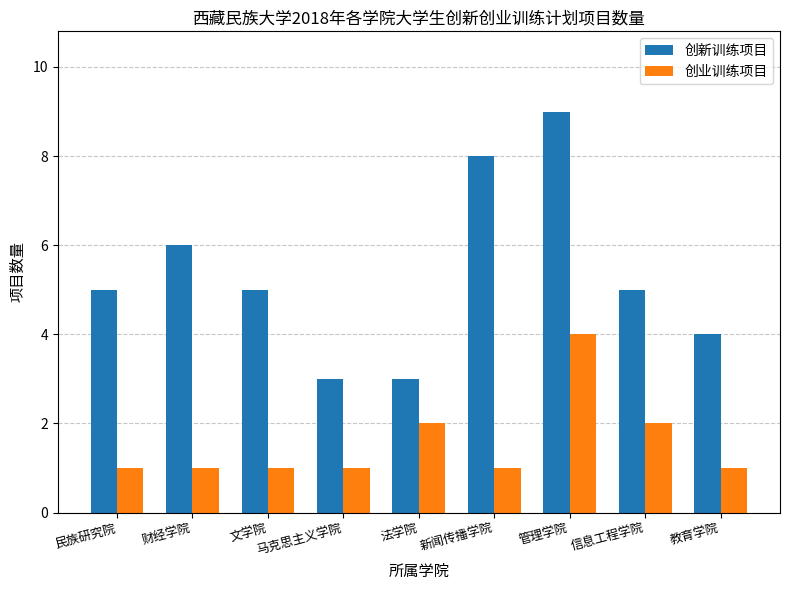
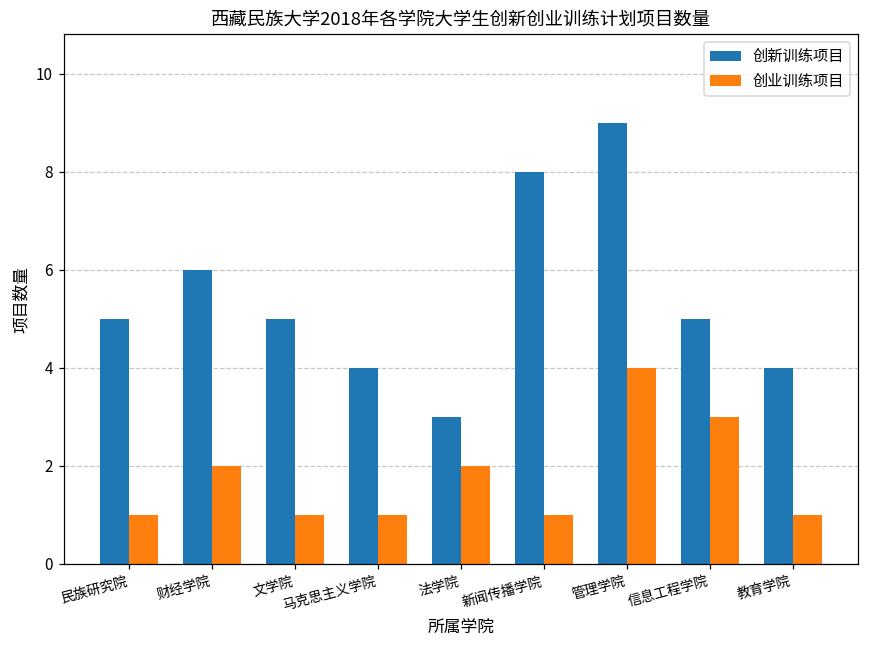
  {
    "创新训练项目": {
      "民族研究院": 5,
      "财经学院": 6,
      "文学院": 5,
-     "马克思主义学院": 3,
+     "马克思主义学院": 4,
      "法学院": 3,
      "新闻传播学院": 8,
      "管理学院": 9,
      "信息工程学院": 5,
      "教育学院": 4
    },
    "创业训练项目": {
      "民族研究院": 1,
-     "财经学院": 1,
+     "财经学院": 2,
      "文学院": 1,
      "马克思主义学院": 1,
      "法学院": 2,
      "新闻传播学院": 1,
      "管理学院": 4,
-     "信息工程学院": 2,
+     "信息工程学院": 3,
      "教育学院": 1
    }
  }
